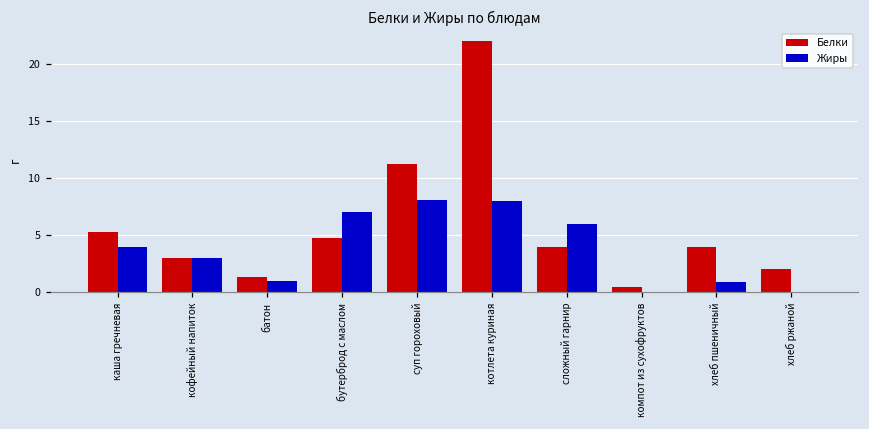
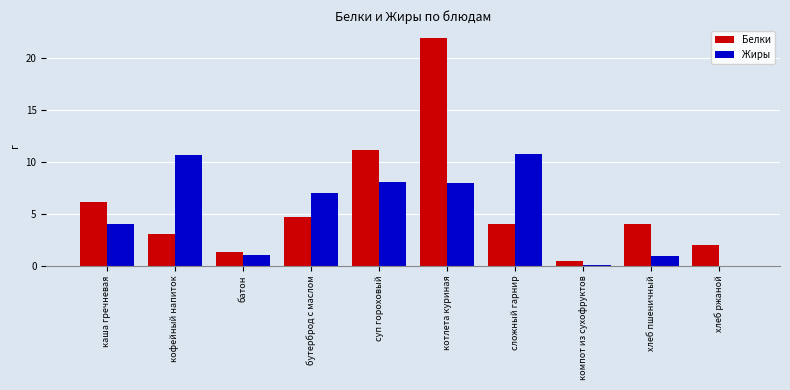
  {
    "Белки": {
-     "каша гречневая": 5.3,
+     "каша гречневая": 6.1,
      "кофейный напиток": 3.0,
      "батон": 1.3,
      "бутерброд с маслом": 4.7,
      "суп гороховый": 11.2,
      "котлета куриная": 22.0,
      "сложный гарнир": 4.0,
      "компот из сухофруктов": 0.4,
      "хлеб пшеничный": 4.0,
      "хлеб ржаной": 2.0
    },
    "Жиры": {
      "каша гречневая": 4.0,
-     "кофейный напиток": 3.0,
+     "кофейный напиток": 10.7,
      "батон": 1.0,
      "бутерброд с маслом": 7.0,
      "суп гороховый": 8.1,
      "котлета куриная": 8.0,
-     "сложный гарнир": 6.0,
+     "сложный гарнир": 10.8,
      "хлеб пшеничный": 0.9,
      "хлеб ржаной": 0.0
    }
  }
